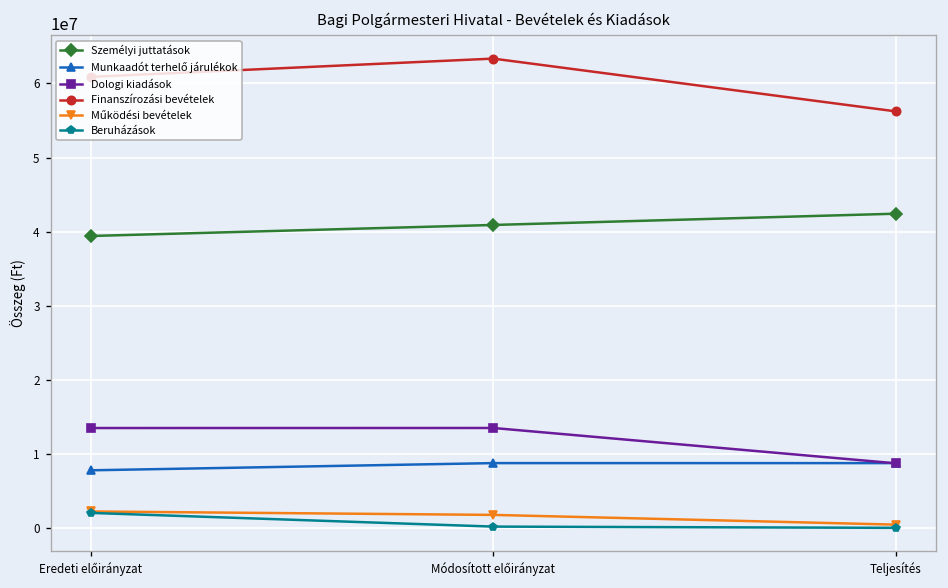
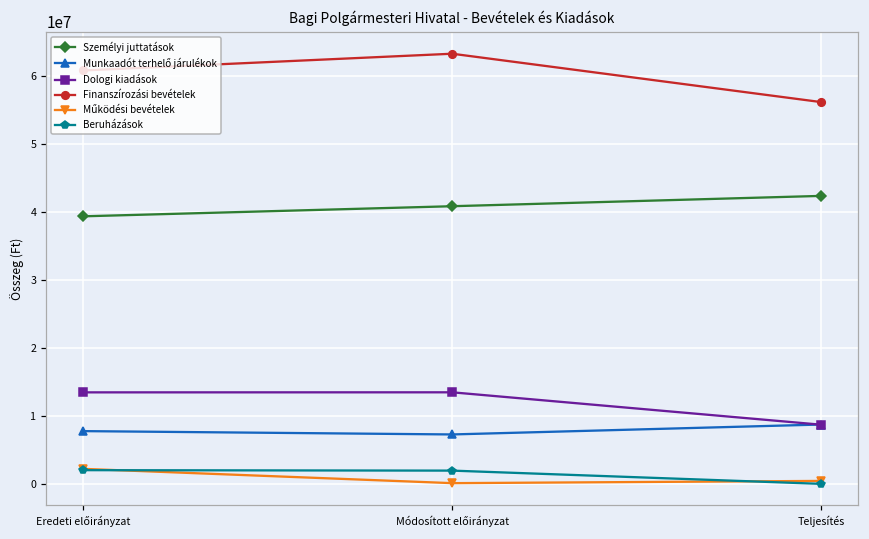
  {
    "Személyi juttatások": {
      "Eredeti előirányzat": 39000000,
      "Módosított előirányzat": 41000000,
      "Teljesítés": 42000000
    },
    "Munkaadót terhelő járulékok": {
      "Eredeti előirányzat": 8000000,
-     "Módosított előirányzat": 9000000
+     "Módosított előirányzat": 7000000
    },
    "Dologi kiadások": {
      "Eredeti előirányzat": 14000000,
      "Módosított előirányzat": 14000000
    },
    "Finanszírozási bevételek": {
      "Módosított előirányzat": 63000000,
      "Teljesítés": 56000000
    },
    "Működési bevételek": {
-     "Módosított előirányzat": 2000000,
+     "Módosított előirányzat": 0,
      "Teljesítés": 1000000
    },
    "Beruházások": {
-     "Módosított előirányzat": 0,
+     "Módosított előirányzat": 2000000,
      "Teljesítés": 0
    }
  }
